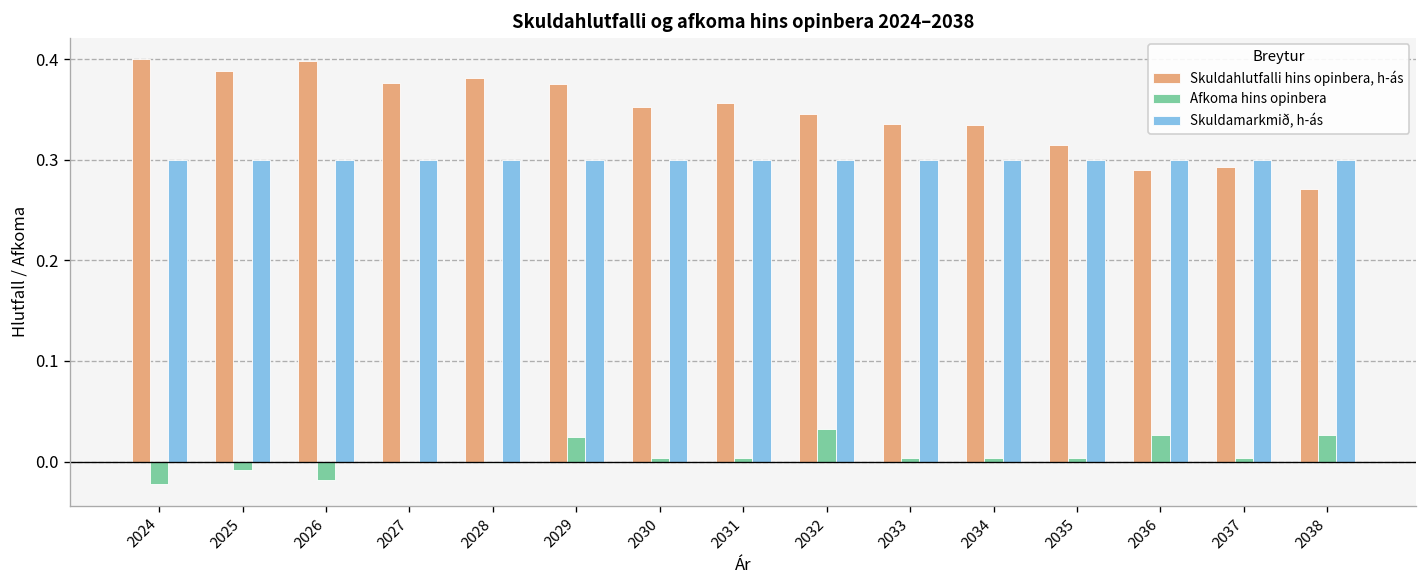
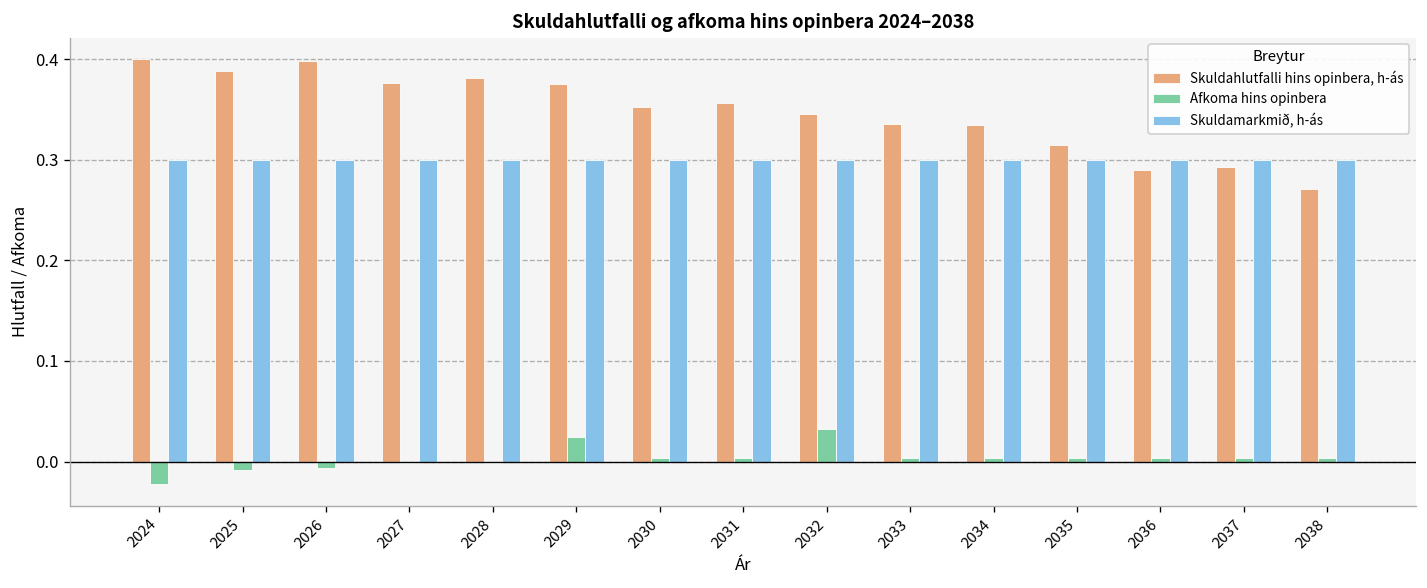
  {
    "Skuldahlutfalli hins opinbera, h-ás": {
      "2024": 0.40,
      "2025": 0.39,
      "2026": 0.40,
      "2027": 0.38,
      "2028": 0.38,
      "2029": 0.38,
      "2030": 0.35,
      "2031": 0.36,
      "2032": 0.35,
      "2033": 0.34,
      "2034": 0.33,
      "2035": 0.31,
      "2036": 0.29,
      "2037": 0.29,
      "2038": 0.27
    },
    "Afkoma hins opinbera": {
      "2024": -0.02,
      "2025": -0.01,
-     "2026": -0.02,
+     "2026": -0.01,
      "2029": 0.02,
      "2030": 0.00,
      "2031": 0.00,
      "2032": 0.03,
      "2033": 0.00,
      "2034": 0.00,
      "2035": 0.00,
-     "2036": 0.03,
+     "2036": 0.00,
      "2037": 0.00,
-     "2038": 0.03
+     "2038": 0.00
    },
    "Skuldamarkmið, h-ás": {
      "2024": 0.30,
      "2025": 0.30,
      "2026": 0.30,
      "2027": 0.30,
      "2028": 0.30,
      "2029": 0.30,
      "2030": 0.30,
      "2031": 0.30,
      "2032": 0.30,
      "2033": 0.30,
      "2034": 0.30,
      "2035": 0.30,
      "2036": 0.30,
      "2037": 0.30,
      "2038": 0.30
    }
  }
